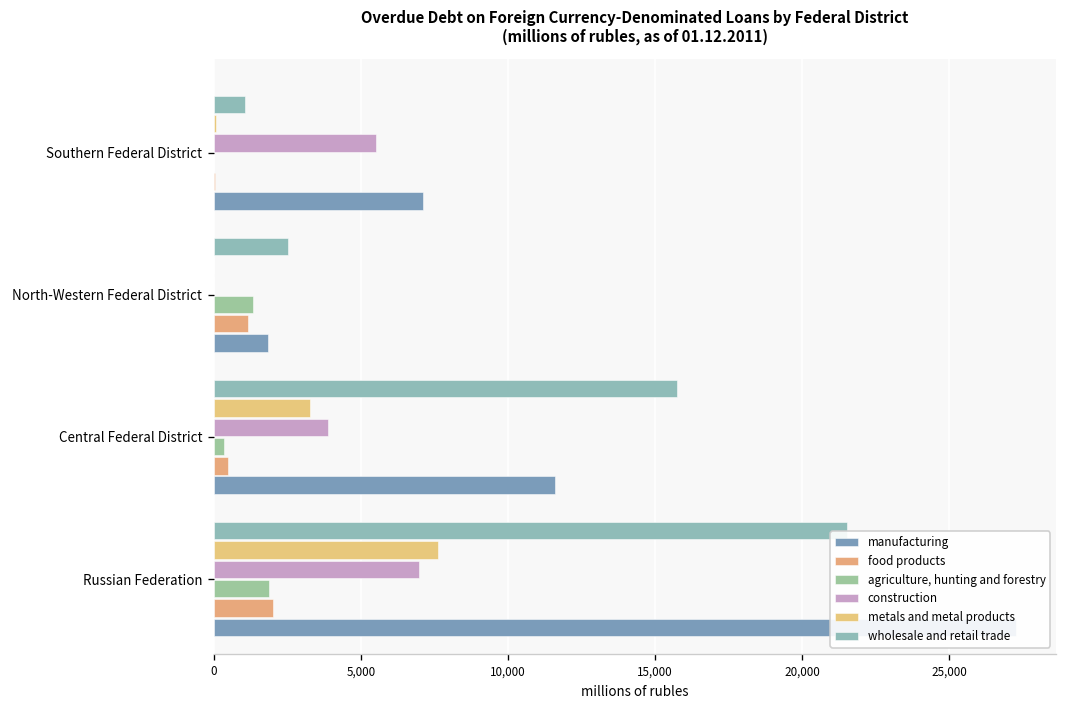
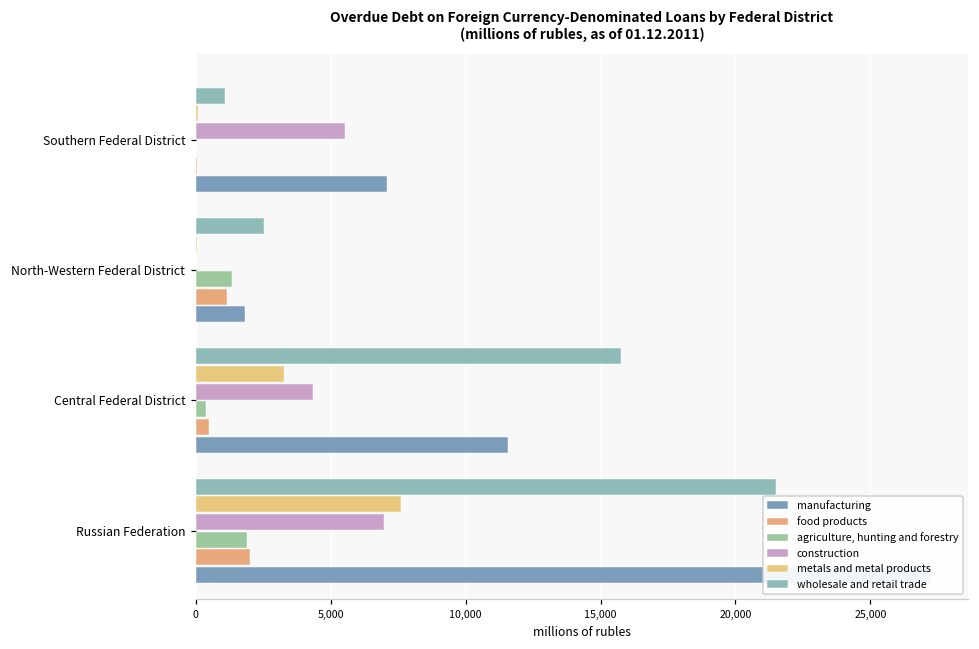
  {
    "construction": {
      "Southern Federal District": "5,500",
      "North-Western Federal District": "0",
-     "Central Federal District": "3,900",
+     "Central Federal District": "4,400",
      "Russian Federation": "7,000"
    }
  }
